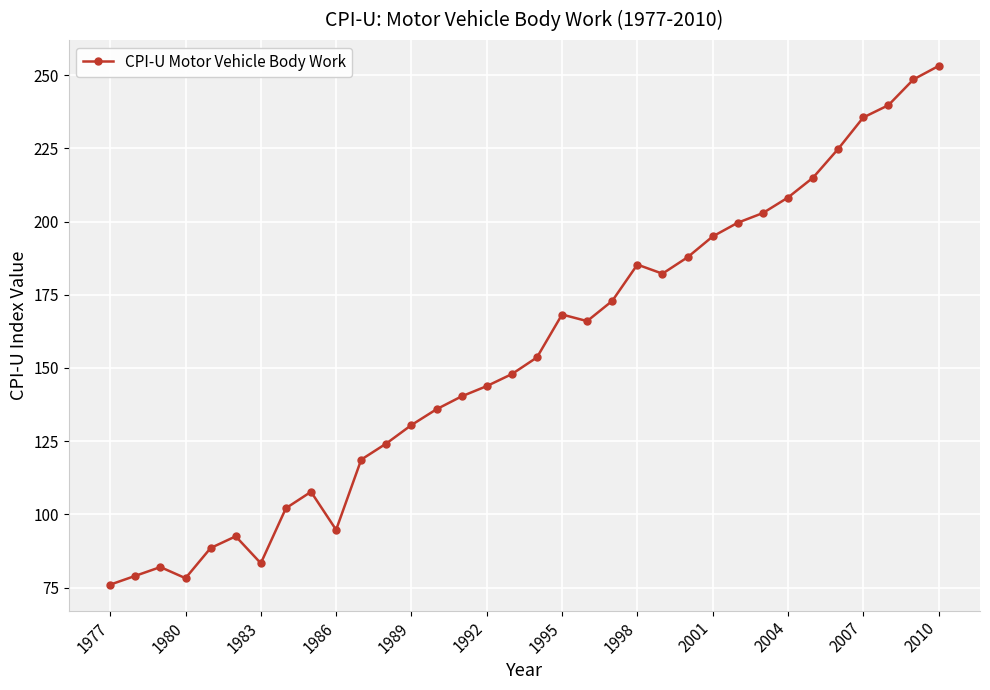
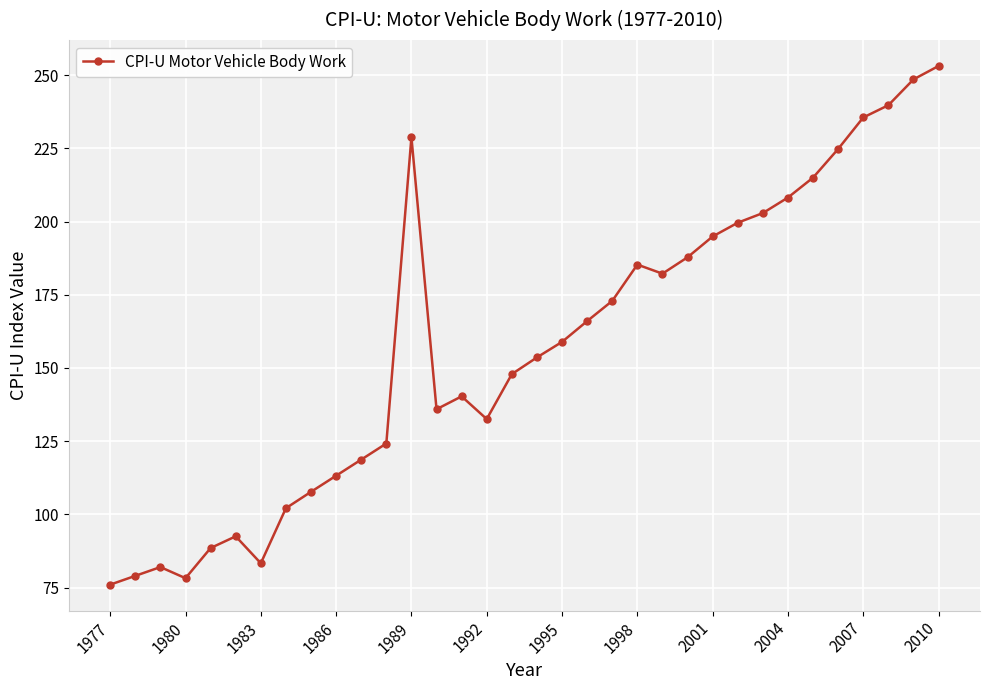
  {
    "1977": 76,
    "1980": 78,
    "1983": 83,
-   "1986": 95,
-   "1989": 131,
-   "1992": 144,
-   "1995": 168,
+   "1986": 113,
+   "1989": 229,
+   "1992": 133,
+   "1995": 159,
    "1998": 185,
    "2001": 195,
    "2004": 208,
    "2007": 236,
    "2010": 253
  }
